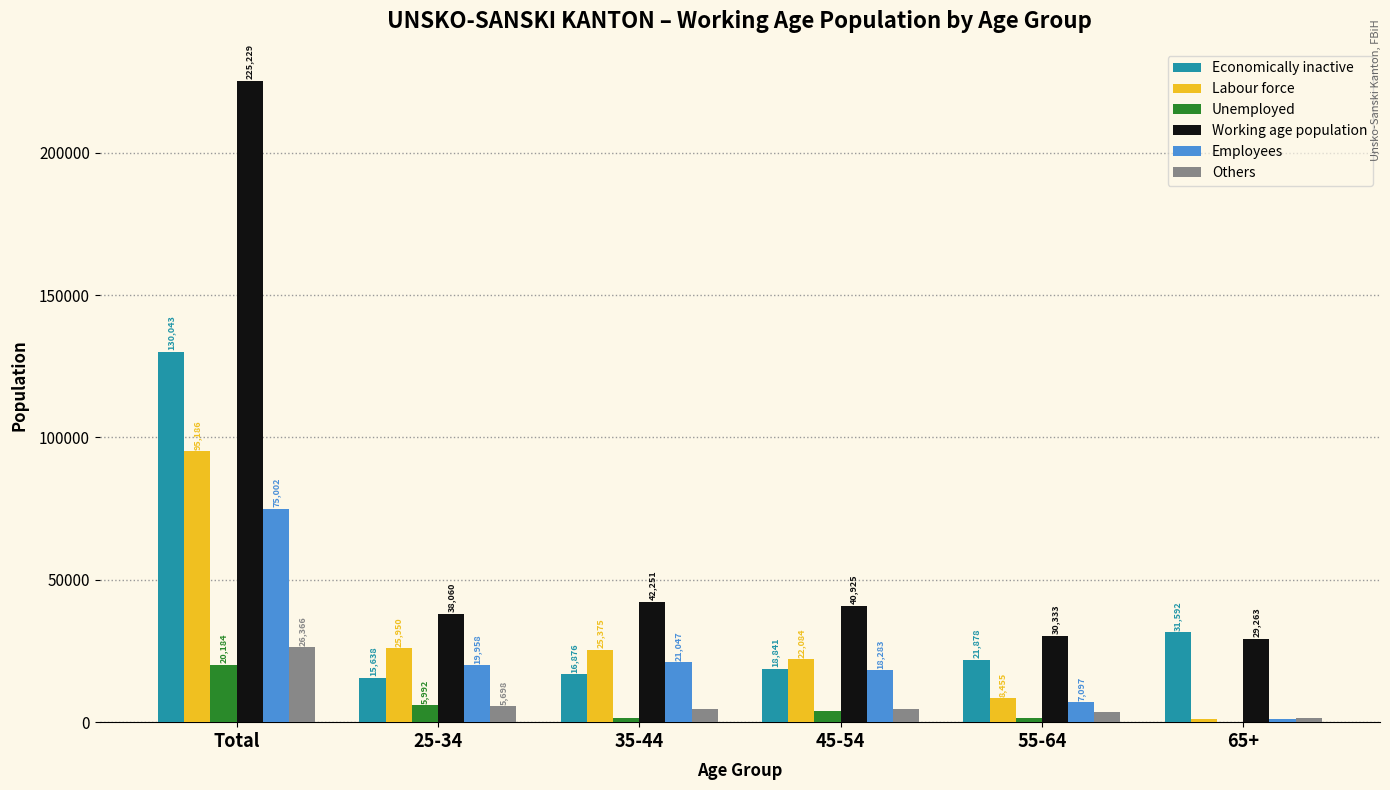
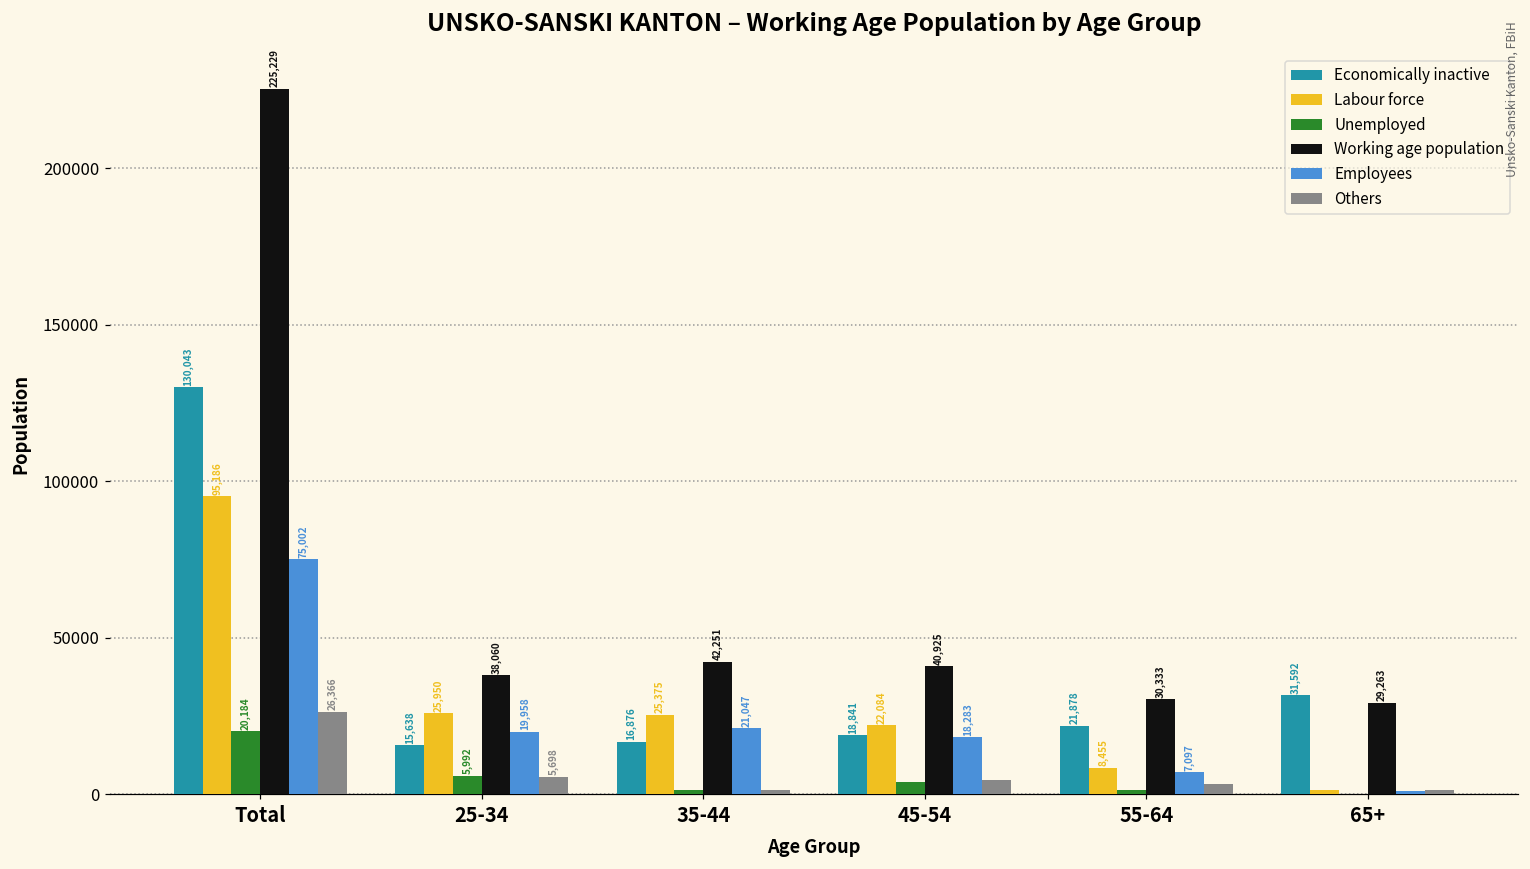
  {
    "Economically inactive": {
      "Total": "130,043",
      "25-34": "15,638",
      "35-44": "16,876",
      "45-54": "18,841",
      "55-64": "21,878",
      "65+": "31,592"
    },
    "Labour force": {
      "Total": "95,186",
      "25-34": "25,950",
      "35-44": "25,375",
      "45-54": "22,084",
      "55-64": "8,455"
    },
    "Unemployed": {
      "Total": "20,184",
      "25-34": "5,992"
    },
    "Working age population": {
      "Total": "225,229",
      "25-34": "38,060",
      "35-44": "42,251",
      "45-54": "40,925",
      "55-64": "30,333",
      "65+": "29,263"
    },
    "Employees": {
      "Total": "75,002",
      "25-34": "19,958",
      "35-44": "21,047",
      "45-54": "18,283",
      "55-64": "7,097"
    },
    "Others": {
-     "35-44": "5000",
+     "35-44": "1000",
      "45-54": "5000",
      "55-64": "3000",
      "65+": "2000"
    }
  }
